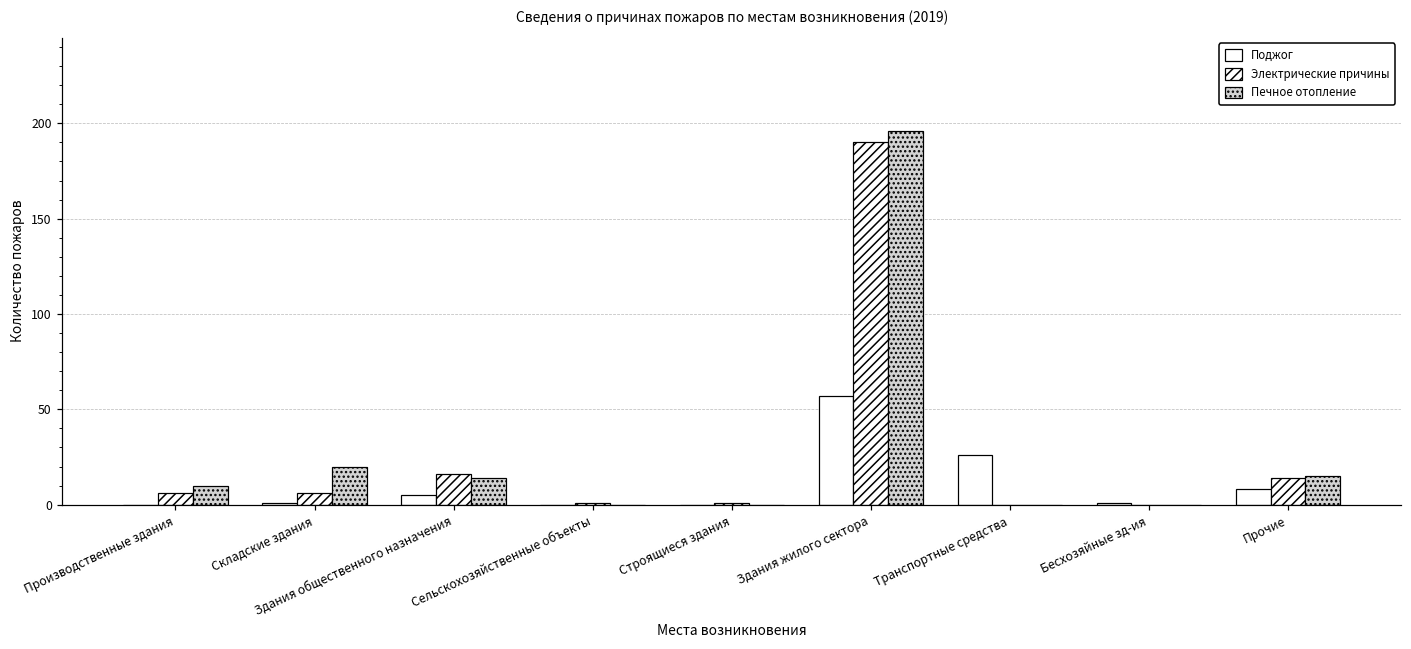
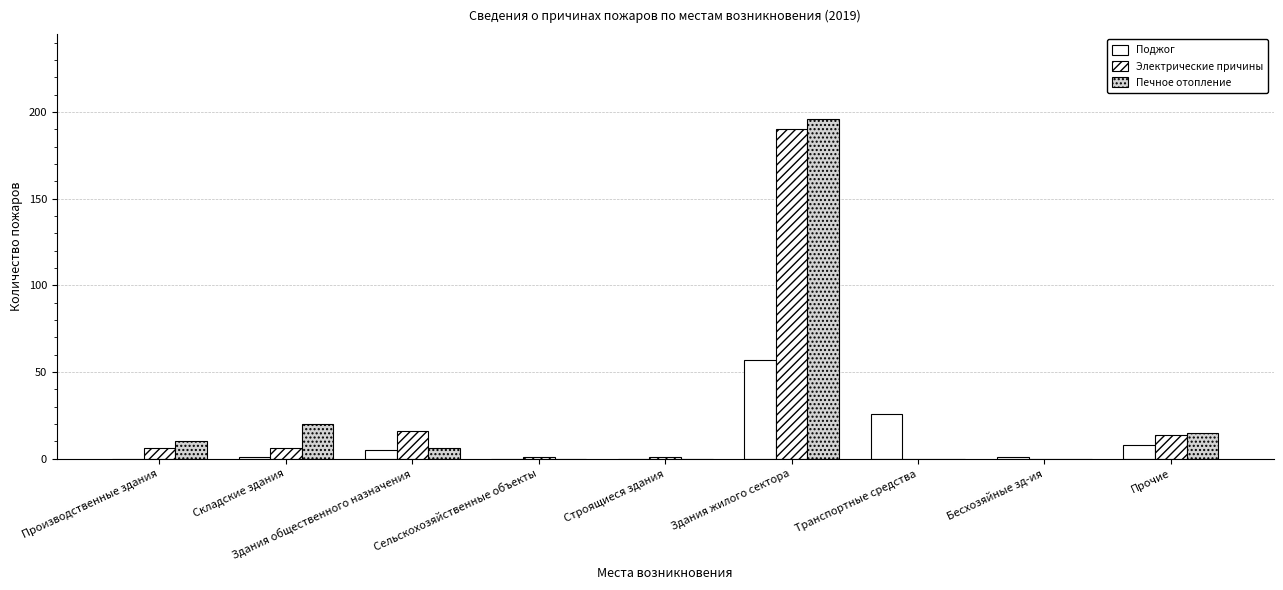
  {
    "Печное отопление": {
      "Производственные здания": 10,
      "Складские здания": 20,
-     "Здания общественного назначения": 14,
+     "Здания общественного назначения": 6,
      "Сельскохозяйственные объекты": 0,
      "Строящиеся здания": 0,
      "Здания жилого сектора": 196,
      "Транспортные средства": 0,
      "Бесхозяйные зд-ия": 0,
      "Прочие": 15
    }
  }
